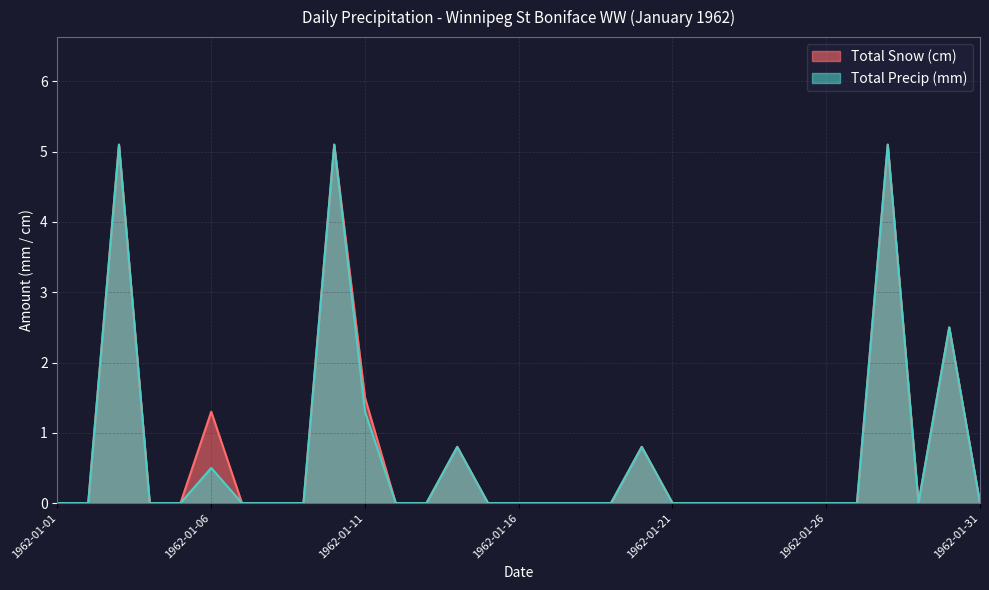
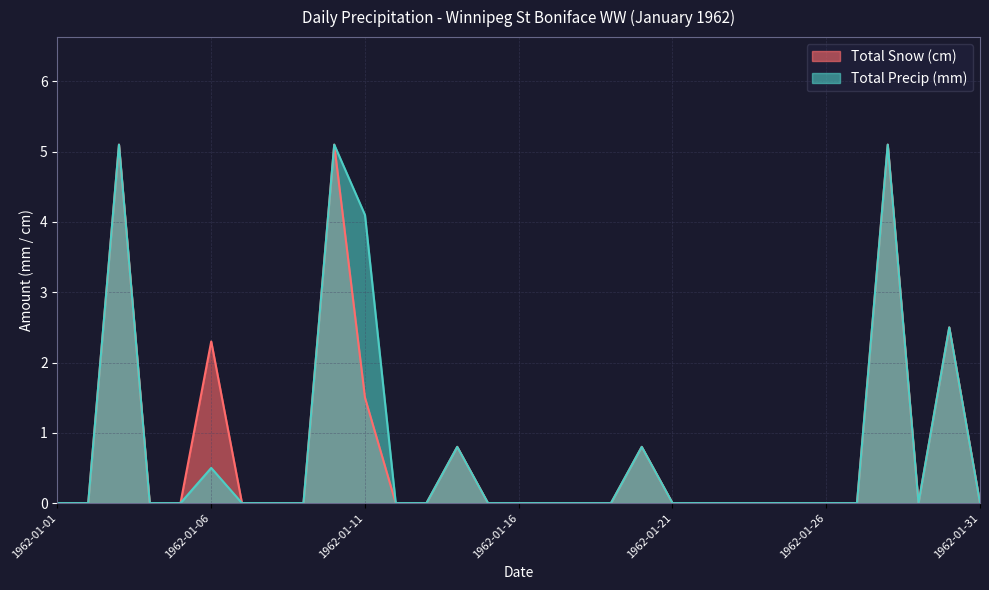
  {
    "Total Snow (cm)": {
-     "1962-01-06": 1.3,
+     "1962-01-06": 2.3,
      "1962-01-11": 1.5
    },
    "Total Precip (mm)": {
      "1962-01-06": 0.5,
-     "1962-01-11": 1.3
+     "1962-01-11": 4.1
    }
  }
